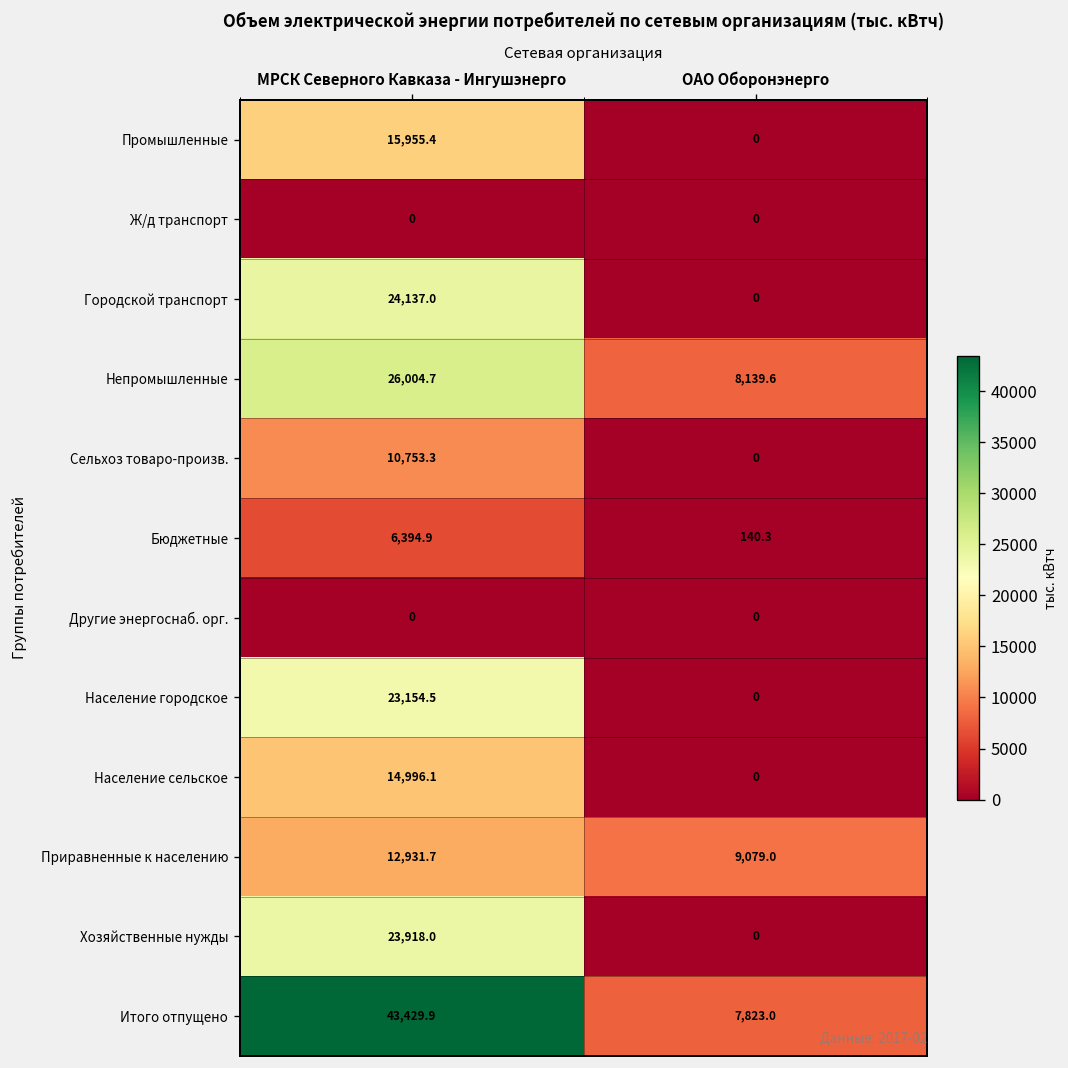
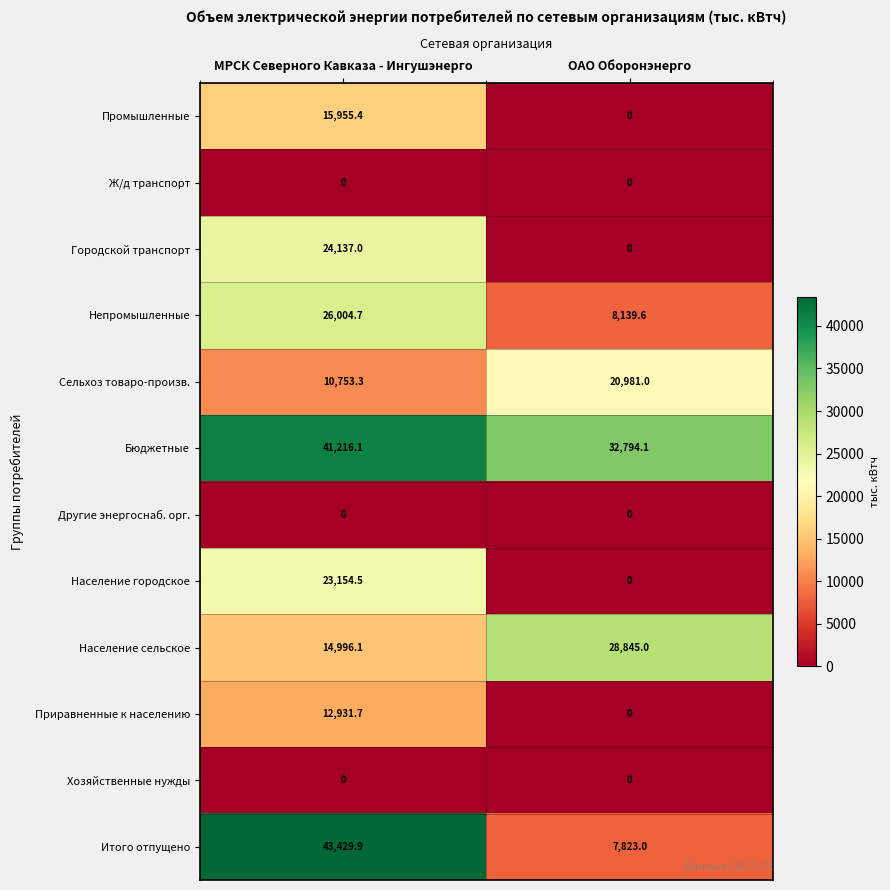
  {
    "Промышленные": {
      "МРСК Северного Кавказа - Ингушэнерго": "15,955.4",
      "ОАО Оборонэнерго": "0"
    },
    "Ж/д транспорт": {
      "МРСК Северного Кавказа - Ингушэнерго": "0",
      "ОАО Оборонэнерго": "0"
    },
    "Городской транспорт": {
      "МРСК Северного Кавказа - Ингушэнерго": "24,137.0",
      "ОАО Оборонэнерго": "0"
    },
    "Непромышленные": {
      "МРСК Северного Кавказа - Ингушэнерго": "26,004.7",
      "ОАО Оборонэнерго": "8,139.6"
    },
    "Сельхоз товаро-произв.": {
      "МРСК Северного Кавказа - Ингушэнерго": "10,753.3",
-     "ОАО Оборонэнерго": "0"
+     "ОАО Оборонэнерго": "20,981.0"
    },
    "Бюджетные": {
-     "МРСК Северного Кавказа - Ингушэнерго": "6,394.9",
-     "ОАО Оборонэнерго": "140.3"
+     "МРСК Северного Кавказа - Ингушэнерго": "41,216.1",
+     "ОАО Оборонэнерго": "32,794.1"
    },
    "Другие энергоснаб. орг.": {
      "МРСК Северного Кавказа - Ингушэнерго": "0",
      "ОАО Оборонэнерго": "0"
    },
    "Население городское": {
      "МРСК Северного Кавказа - Ингушэнерго": "23,154.5",
      "ОАО Оборонэнерго": "0"
    },
    "Население сельское": {
      "МРСК Северного Кавказа - Ингушэнерго": "14,996.1",
-     "ОАО Оборонэнерго": "0"
+     "ОАО Оборонэнерго": "28,845.0"
    },
    "Приравненные к населению": {
      "МРСК Северного Кавказа - Ингушэнерго": "12,931.7",
-     "ОАО Оборонэнерго": "9,079.0"
+     "ОАО Оборонэнерго": "0"
    },
    "Хозяйственные нужды": {
-     "МРСК Северного Кавказа - Ингушэнерго": "23,918.0",
+     "МРСК Северного Кавказа - Ингушэнерго": "0",
      "ОАО Оборонэнерго": "0"
    },
    "Итого отпущено": {
      "МРСК Северного Кавказа - Ингушэнерго": "43,429.9"
    }
  }
